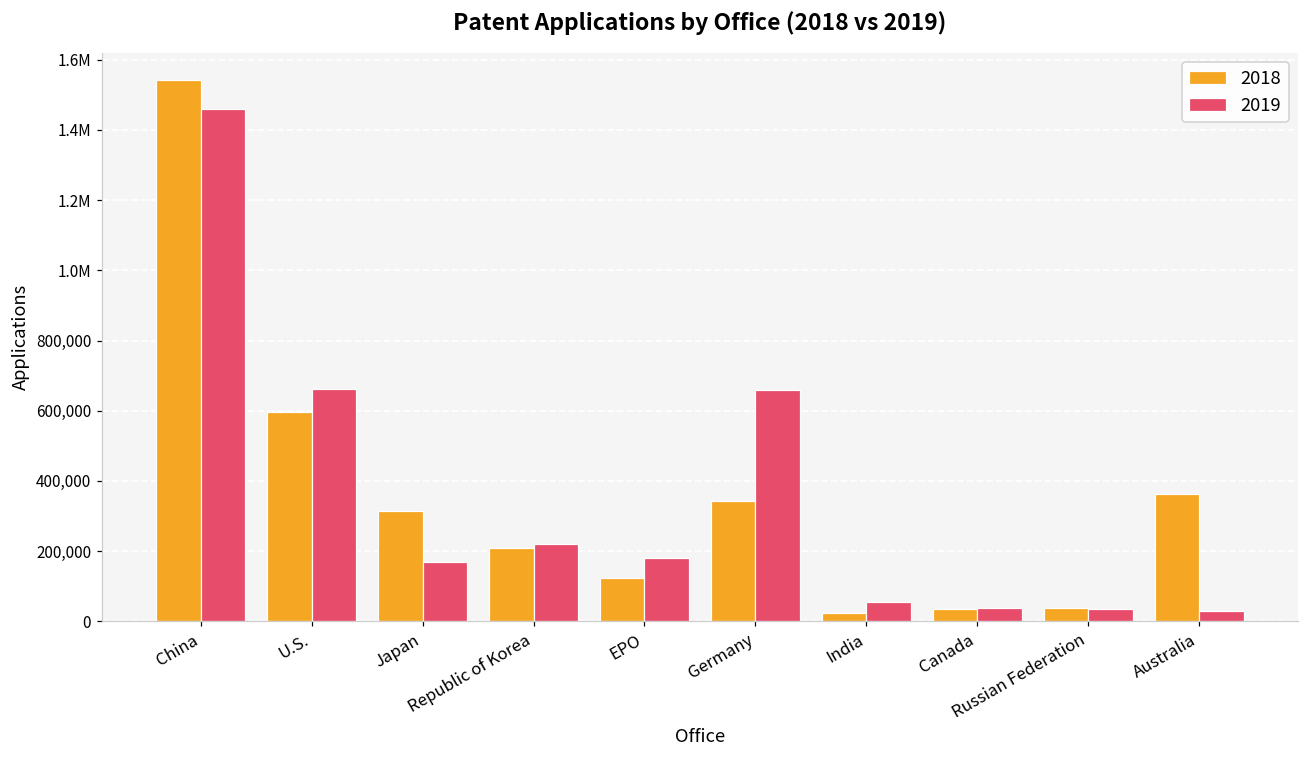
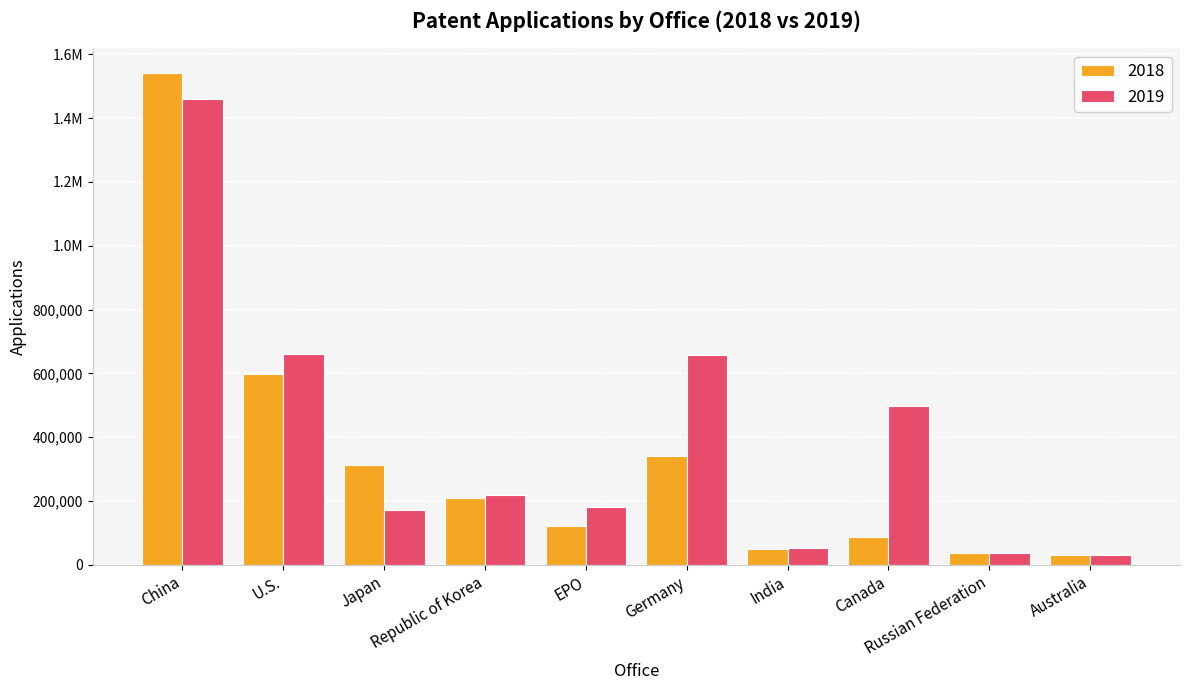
  {
    "2018": {
      "China": "1,540,000",
      "U.S.": "600,000",
      "Japan": "310,000",
      "Republic of Korea": "210,000",
      "EPO": "120,000",
      "Germany": "340,000",
-     "India": "20,000",
-     "Canada": "40,000",
+     "India": "50,000",
+     "Canada": "90,000",
      "Russian Federation": "40,000",
-     "Australia": "360,000"
+     "Australia": "30,000"
    },
    "2019": {
      "China": "1,460,000",
      "U.S.": "660,000",
      "Japan": "170,000",
      "Republic of Korea": "220,000",
      "EPO": "180,000",
      "Germany": "660,000",
      "India": "50,000",
-     "Canada": "40,000",
+     "Canada": "500,000",
      "Russian Federation": "40,000",
      "Australia": "30,000"
    }
  }
